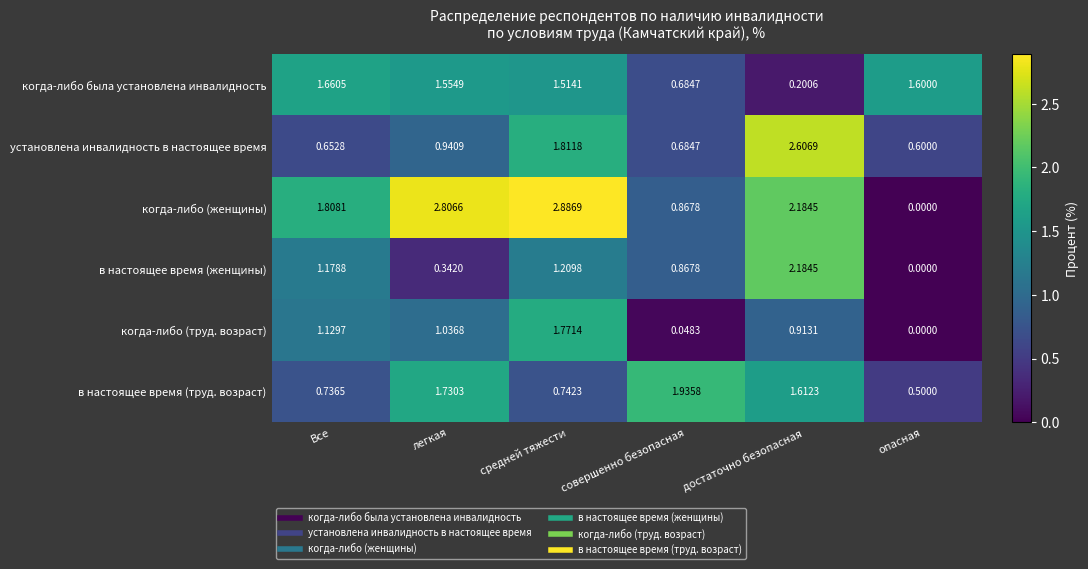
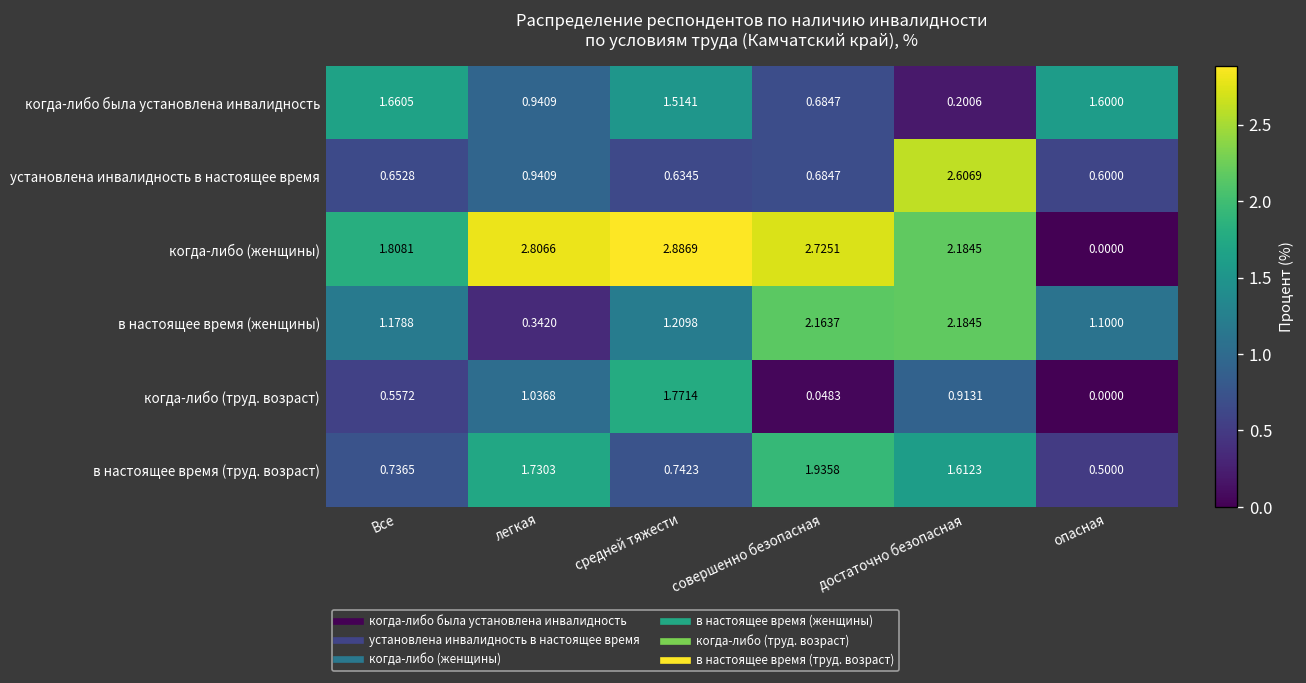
  {
    "когда-либо была установлена инвалидность": {
      "Все": 1.6605,
-     "легкая": 1.5549,
+     "легкая": 0.9409,
      "средней тяжести": 1.5141,
      "совершенно безопасная": 0.6847,
      "достаточно безопасная": 0.2006,
      "опасная": 1.6000
    },
    "установлена инвалидность в настоящее время": {
      "Все": 0.6528,
      "легкая": 0.9409,
-     "средней тяжести": 1.8118,
+     "средней тяжести": 0.6345,
      "совершенно безопасная": 0.6847,
      "достаточно безопасная": 2.6069,
      "опасная": 0.6000
    },
    "когда-либо (женщины)": {
      "Все": 1.8081,
      "легкая": 2.8066,
      "средней тяжести": 2.8869,
-     "совершенно безопасная": 0.8678,
+     "совершенно безопасная": 2.7251,
      "достаточно безопасная": 2.1845,
      "опасная": 0.0000
    },
    "в настоящее время (женщины)": {
      "Все": 1.1788,
      "легкая": 0.3420,
      "средней тяжести": 1.2098,
-     "совершенно безопасная": 0.8678,
+     "совершенно безопасная": 2.1637,
      "достаточно безопасная": 2.1845,
-     "опасная": 0.0000
+     "опасная": 1.1000
    },
    "когда-либо (труд. возраст)": {
-     "Все": 1.1297,
+     "Все": 0.5572,
      "легкая": 1.0368,
      "средней тяжести": 1.7714,
      "совершенно безопасная": 0.0483,
      "достаточно безопасная": 0.9131,
      "опасная": 0.0000
    },
    "в настоящее время (труд. возраст)": {
      "Все": 0.7365,
      "легкая": 1.7303,
      "средней тяжести": 0.7423,
      "совершенно безопасная": 1.9358,
      "достаточно безопасная": 1.6123,
      "опасная": 0.5000
    }
  }
